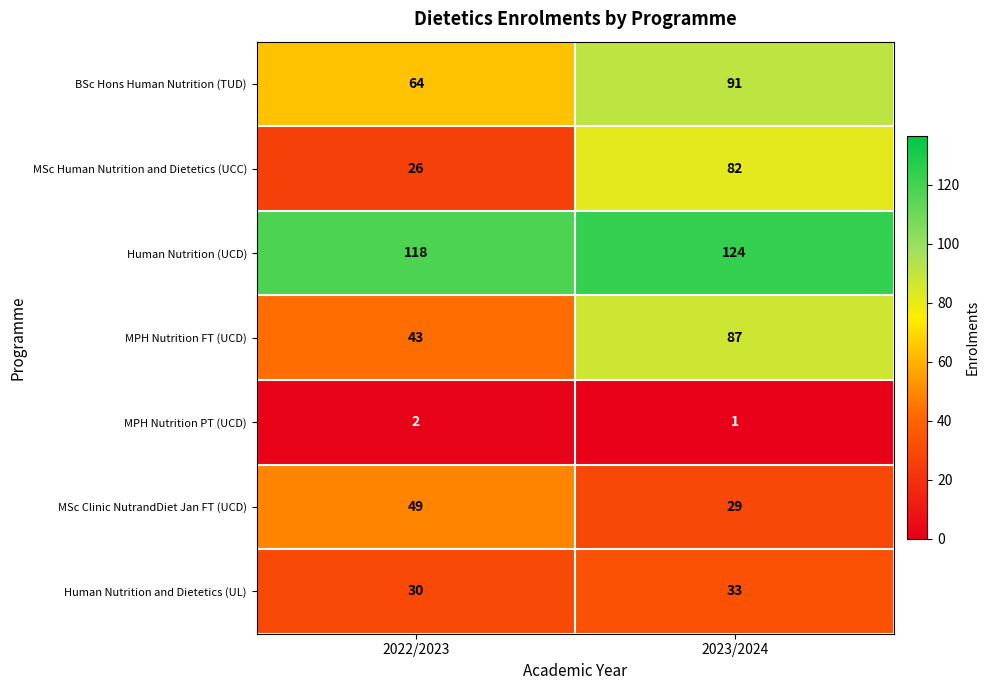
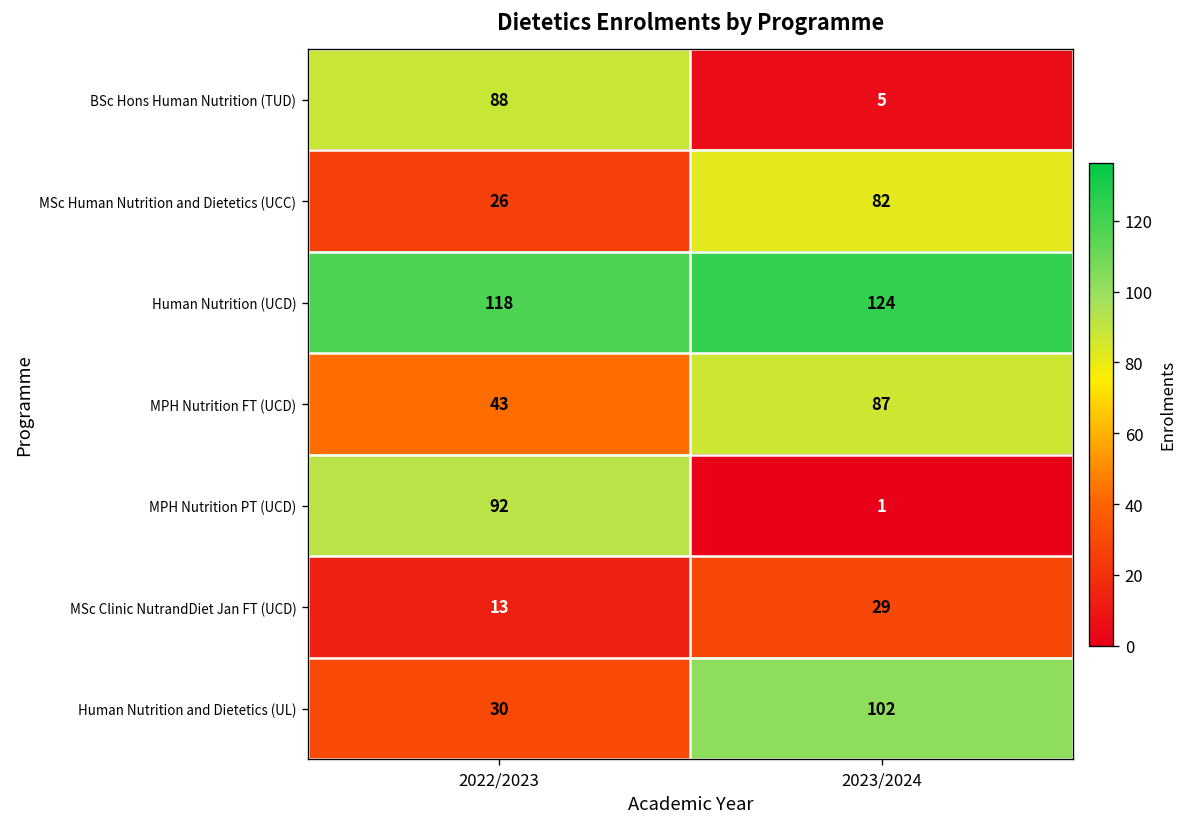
  {
    "BSc Hons Human Nutrition (TUD)": {
-     "2022/2023": 64,
-     "2023/2024": 91
+     "2022/2023": 88,
+     "2023/2024": 5
    },
    "MSc Human Nutrition and Dietetics (UCC)": {
      "2022/2023": 26,
      "2023/2024": 82
    },
    "Human Nutrition (UCD)": {
      "2022/2023": 118,
      "2023/2024": 124
    },
    "MPH Nutrition FT (UCD)": {
      "2022/2023": 43,
      "2023/2024": 87
    },
    "MPH Nutrition PT (UCD)": {
-     "2022/2023": 2,
+     "2022/2023": 92,
      "2023/2024": 1
    },
    "MSc Clinic NutrandDiet Jan FT (UCD)": {
-     "2022/2023": 49,
+     "2022/2023": 13,
      "2023/2024": 29
    },
    "Human Nutrition and Dietetics (UL)": {
      "2022/2023": 30,
-     "2023/2024": 33
+     "2023/2024": 102
    }
  }
